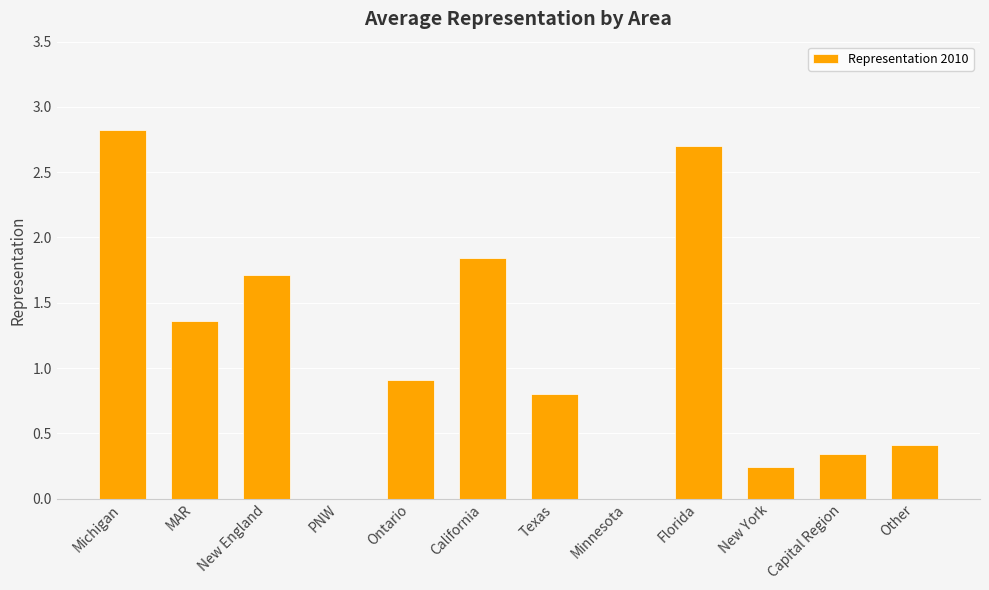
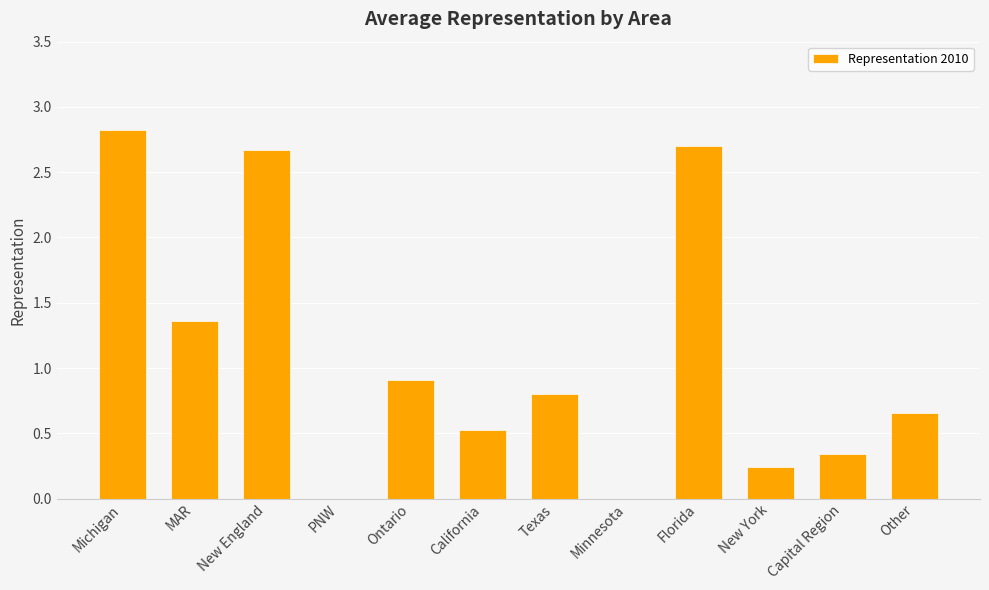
  {
    "Michigan": 2.83,
    "MAR": 1.36,
-   "New England": 1.71,
+   "New England": 2.67,
    "PNW": 0.00,
    "Ontario": 0.91,
-   "California": 1.85,
+   "California": 0.53,
    "Texas": 0.80,
    "Minnesota": 0.00,
    "Florida": 2.70,
    "New York": 0.24,
    "Capital Region": 0.34,
-   "Other": 0.41
+   "Other": 0.66
  }
